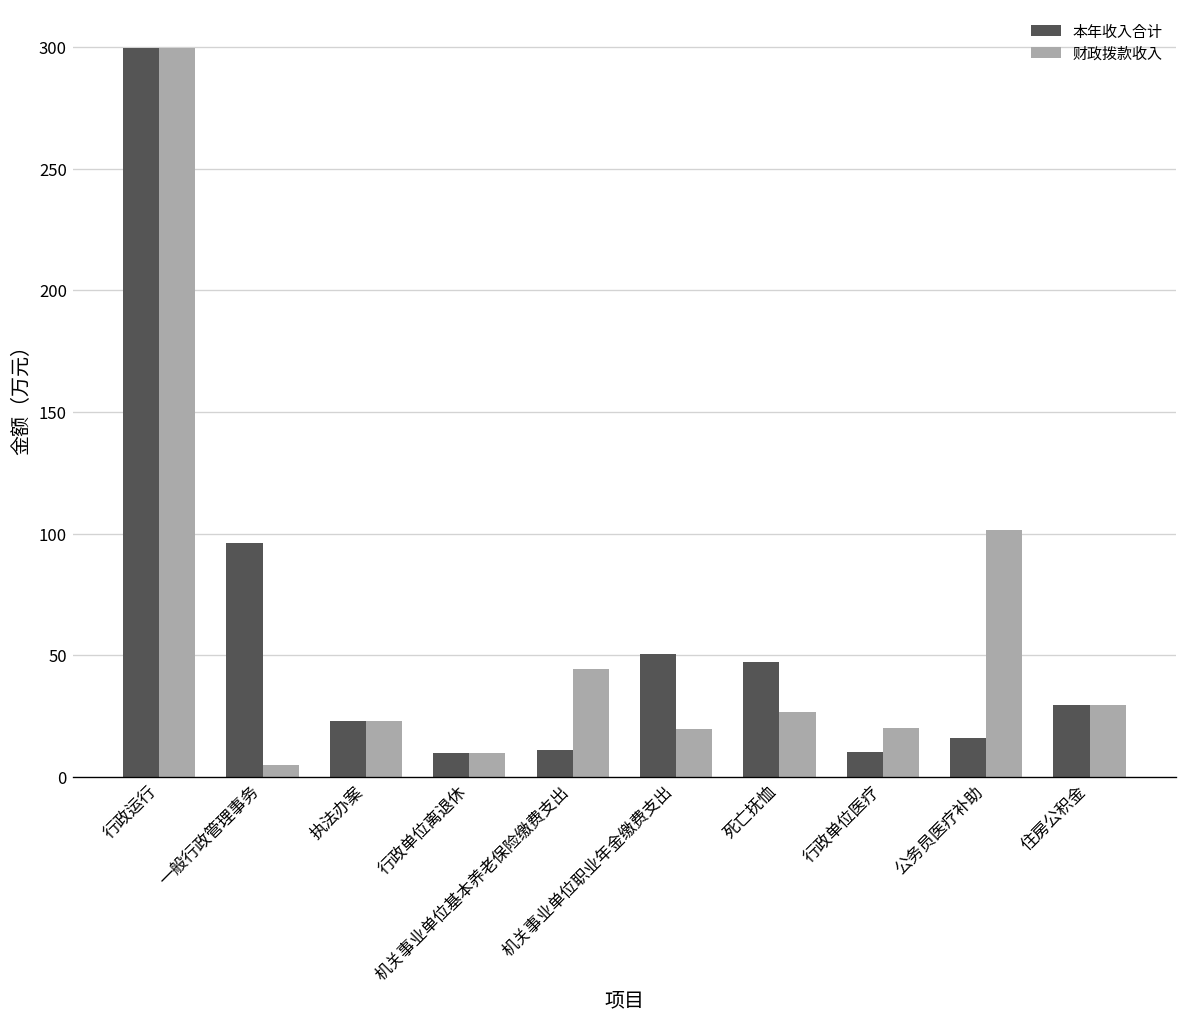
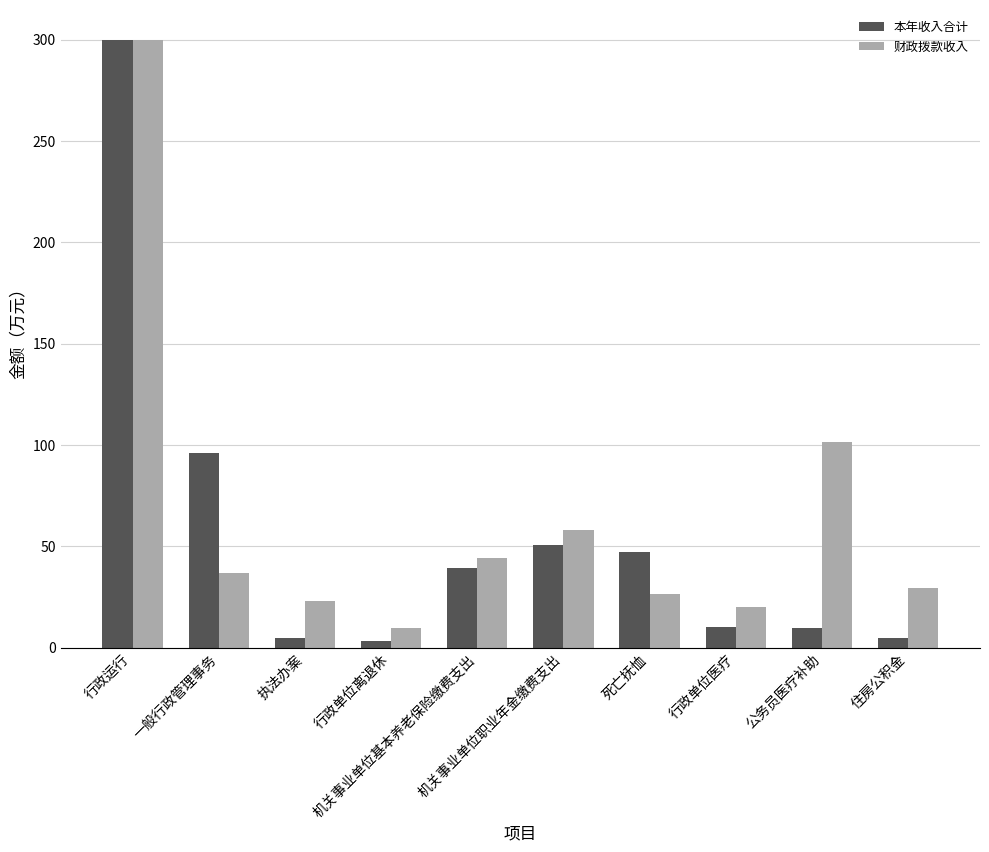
  {
    "本年收入合计": {
      "行政运行": 300,
      "一般行政管理事务": 96,
-     "执法办案": 23,
-     "行政单位离退休": 10,
-     "机关事业单位基本养老保险缴费支出": 11,
+     "执法办案": 5,
+     "行政单位离退休": 3,
+     "机关事业单位基本养老保险缴费支出": 39,
      "机关事业单位职业年金缴费支出": 51,
      "死亡抚恤": 47,
      "行政单位医疗": 10,
-     "公务员医疗补助": 16,
-     "住房公积金": 29
+     "公务员医疗补助": 10,
+     "住房公积金": 5
    },
    "财政拨款收入": {
      "行政运行": 300,
-     "一般行政管理事务": 5,
+     "一般行政管理事务": 37,
      "执法办案": 23,
      "行政单位离退休": 10,
      "机关事业单位基本养老保险缴费支出": 44,
-     "机关事业单位职业年金缴费支出": 20,
+     "机关事业单位职业年金缴费支出": 58,
      "死亡抚恤": 27,
      "行政单位医疗": 20,
      "公务员医疗补助": 101,
      "住房公积金": 29
    }
  }
